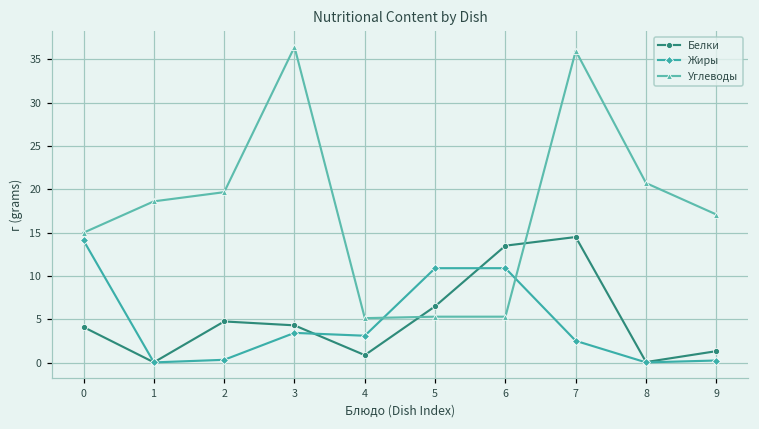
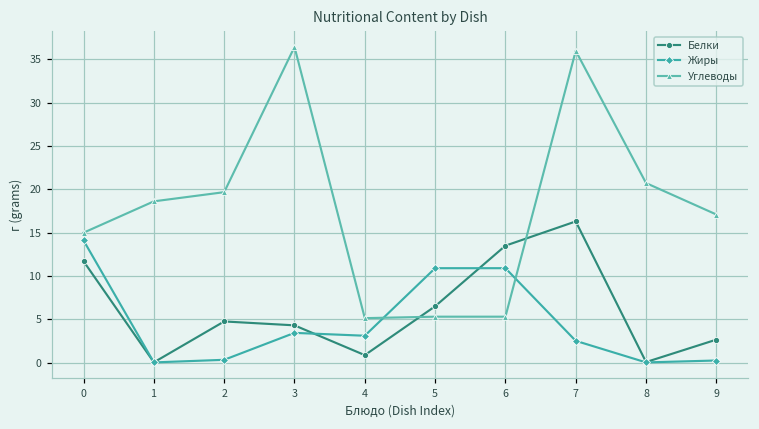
  {
    "Белки": {
-     "0": 4,
+     "0": 12,
      "2": 5,
      "3": 4,
      "4": 1,
      "5": 7,
      "6": 14,
-     "7": 15,
-     "9": 1
+     "7": 16,
+     "9": 3
    }
  }
